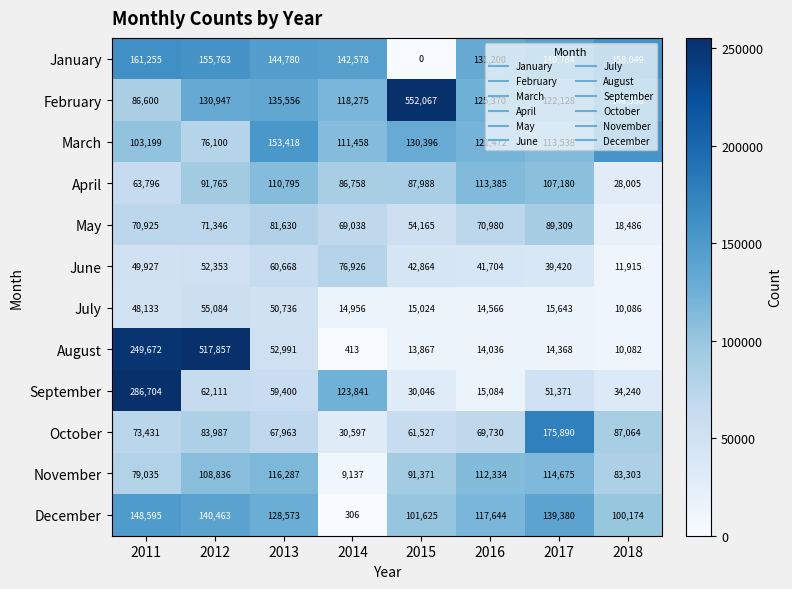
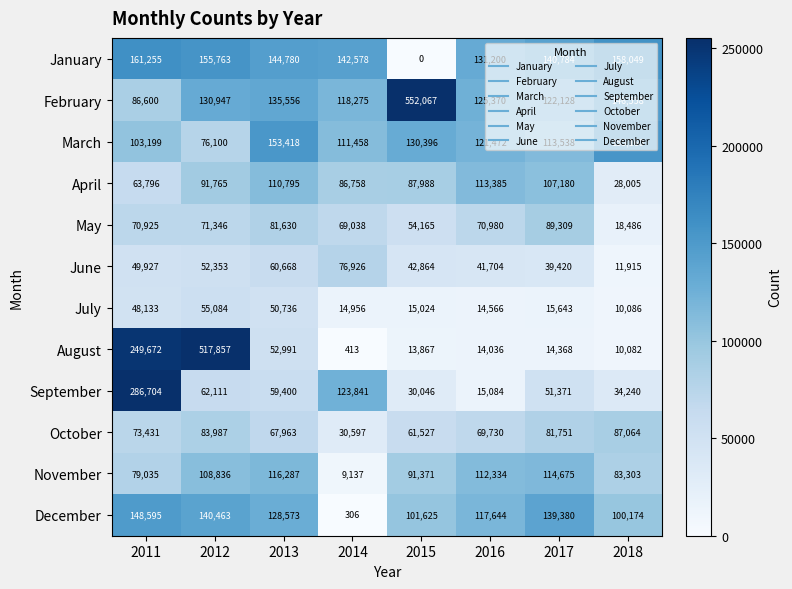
  {
    "January": {
      "2011": "161,255",
      "2012": "155,763",
      "2013": "144,780",
      "2014": "142,578",
      "2015": "0"
    },
    "February": {
      "2011": "86,600",
      "2012": "130,947",
      "2013": "135,556",
      "2014": "118,275",
      "2015": "552,067"
    },
    "March": {
      "2011": "103,199",
      "2012": "76,100",
      "2013": "153,418",
      "2014": "111,458",
      "2015": "130,396"
    },
    "April": {
      "2011": "63,796",
      "2012": "91,765",
      "2013": "110,795",
      "2014": "86,758",
      "2015": "87,988",
      "2016": "113,385",
      "2017": "107,180",
      "2018": "28,005"
    },
    "May": {
      "2011": "70,925",
      "2012": "71,346",
      "2013": "81,630",
      "2014": "69,038",
      "2015": "54,165",
      "2016": "70,980",
      "2017": "89,309",
      "2018": "18,486"
    },
    "June": {
      "2011": "49,927",
      "2012": "52,353",
      "2013": "60,668",
      "2014": "76,926",
      "2015": "42,864",
      "2016": "41,704",
      "2017": "39,420",
      "2018": "11,915"
    },
    "July": {
      "2011": "48,133",
      "2012": "55,084",
      "2013": "50,736",
      "2014": "14,956",
      "2015": "15,024",
      "2016": "14,566",
      "2017": "15,643",
      "2018": "10,086"
    },
    "August": {
      "2011": "249,672",
      "2012": "517,857",
      "2013": "52,991",
      "2014": "413",
      "2015": "13,867",
      "2016": "14,036",
      "2017": "14,368",
      "2018": "10,082"
    },
    "September": {
      "2011": "286,704",
      "2012": "62,111",
      "2013": "59,400",
      "2014": "123,841",
      "2015": "30,046",
      "2016": "15,084",
      "2017": "51,371",
      "2018": "34,240"
    },
    "October": {
      "2011": "73,431",
      "2012": "83,987",
      "2013": "67,963",
      "2014": "30,597",
      "2015": "61,527",
      "2016": "69,730",
-     "2017": "175,890",
+     "2017": "81,751",
      "2018": "87,064"
    },
    "November": {
      "2011": "79,035",
      "2012": "108,836",
      "2013": "116,287",
      "2014": "9,137",
      "2015": "91,371",
      "2016": "112,334",
      "2017": "114,675",
      "2018": "83,303"
    },
    "December": {
      "2011": "148,595",
      "2012": "140,463",
      "2013": "128,573",
      "2014": "306",
      "2015": "101,625",
      "2016": "117,644",
      "2017": "139,380",
      "2018": "100,174"
    }
  }
